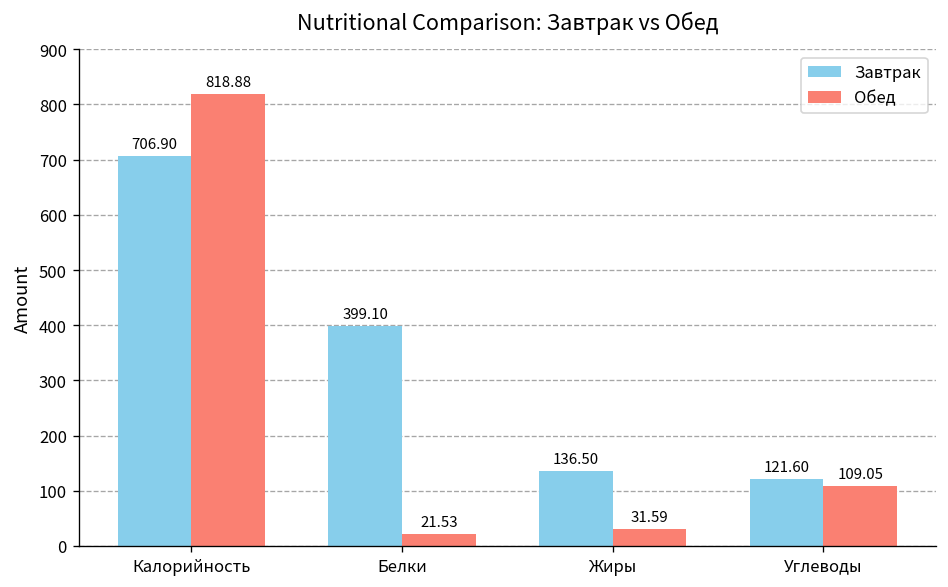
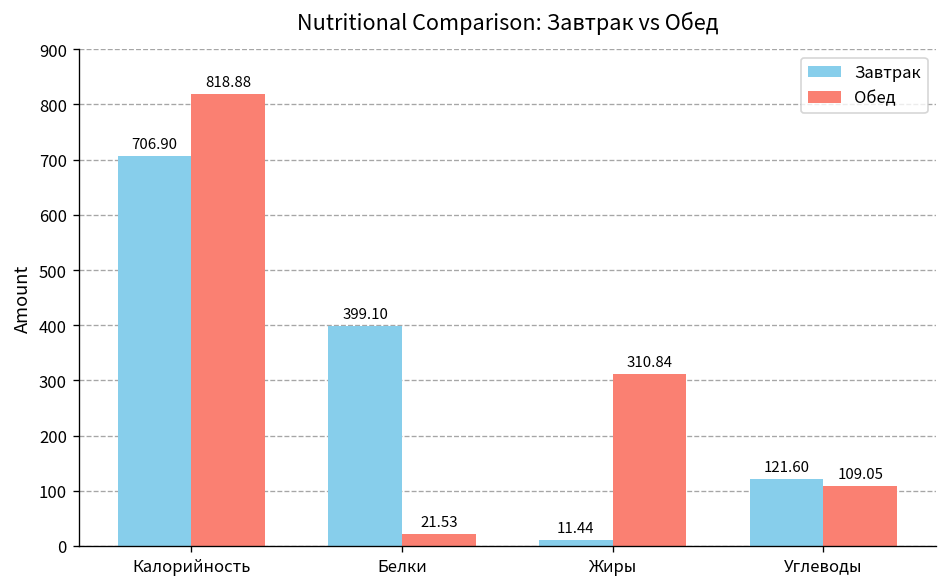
  {
    "Завтрак": {
      "Калорийность": 706.90,
      "Белки": 399.10,
-     "Жиры": 136.50,
+     "Жиры": 11.44,
      "Углеводы": 121.60
    },
    "Обед": {
      "Калорийность": 818.88,
      "Белки": 21.53,
-     "Жиры": 31.59,
+     "Жиры": 310.84,
      "Углеводы": 109.05
    }
  }
